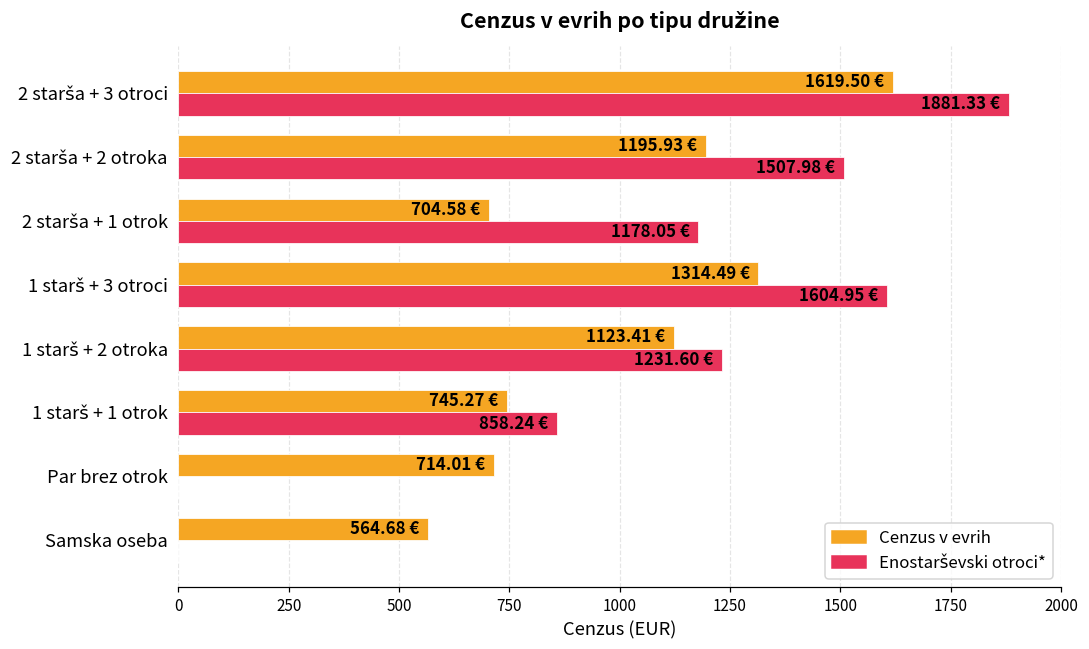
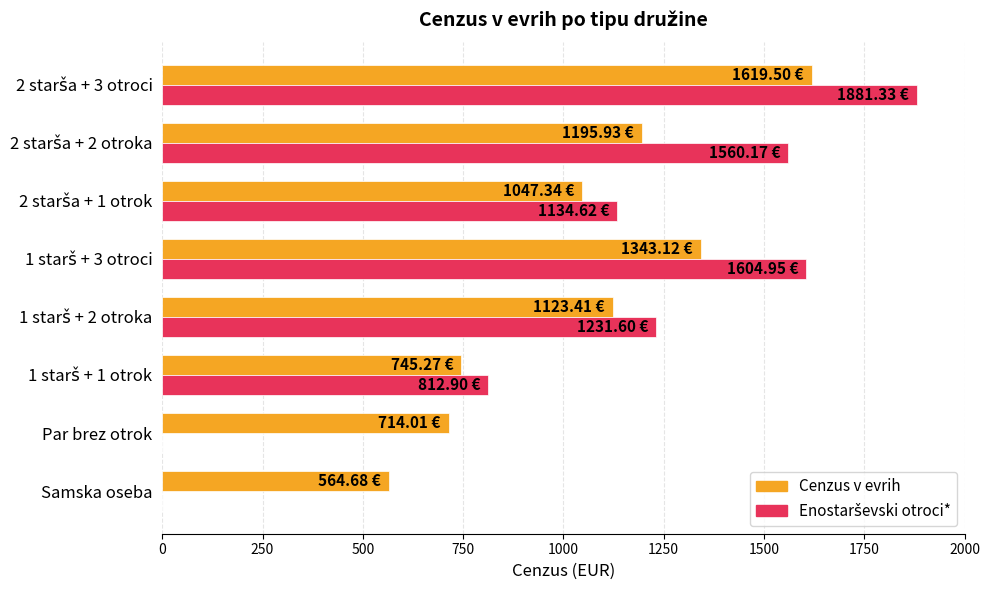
  {
    "Cenzus v evrih": {
      "2 starša + 3 otroci": 1619.50,
      "2 starša + 2 otroka": 1195.93,
-     "2 starša + 1 otrok": 704.58,
-     "1 starš + 3 otroci": 1314.49,
+     "2 starša + 1 otrok": 1047.34,
+     "1 starš + 3 otroci": 1343.12,
      "1 starš + 2 otroka": 1123.41,
      "1 starš + 1 otrok": 745.27,
      "Par brez otrok": 714.01,
      "Samska oseba": 564.68
    },
    "Enostarševski otroci*": {
      "2 starša + 3 otroci": 1881.33,
-     "2 starša + 2 otroka": 1507.98,
-     "2 starša + 1 otrok": 1178.05,
+     "2 starša + 2 otroka": 1560.17,
+     "2 starša + 1 otrok": 1134.62,
      "1 starš + 3 otroci": 1604.95,
      "1 starš + 2 otroka": 1231.60,
-     "1 starš + 1 otrok": 858.24
+     "1 starš + 1 otrok": 812.90
    }
  }
